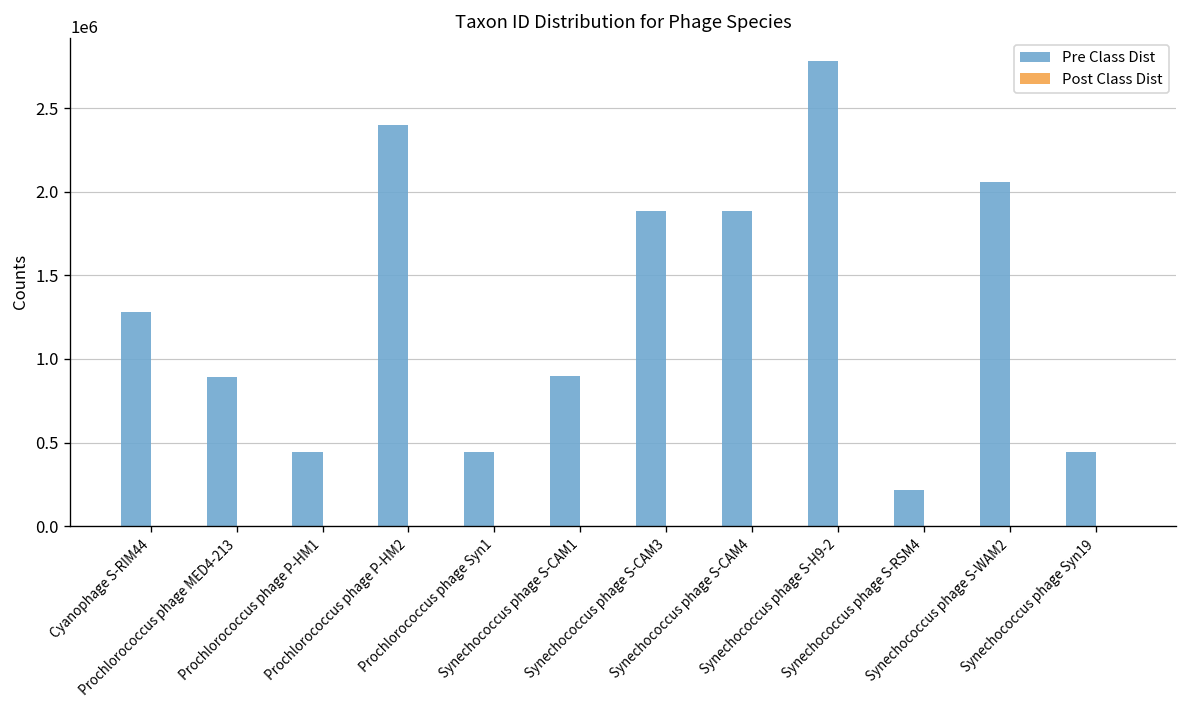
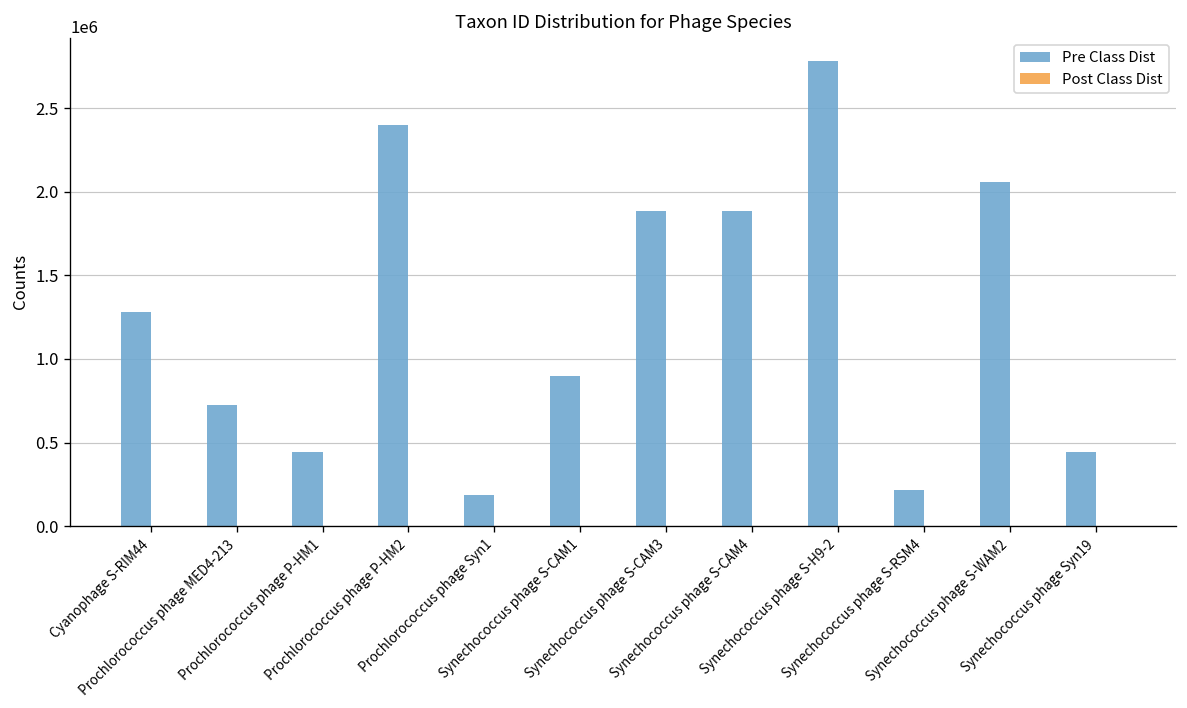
  {
    "Pre Class Dist": {
      "Cyanophage S-RIM44": 1280000,
-     "Prochlorococcus phage MED4-213": 890000,
+     "Prochlorococcus phage MED4-213": 730000,
      "Prochlorococcus phage P-HM1": 450000,
      "Prochlorococcus phage P-HM2": 2400000,
-     "Prochlorococcus phage Syn1": 440000,
+     "Prochlorococcus phage Syn1": 180000,
      "Synechococcus phage S-CAM1": 900000,
      "Synechococcus phage S-CAM3": 1880000,
      "Synechococcus phage S-CAM4": 1880000,
      "Synechococcus phage S-H9-2": 2780000,
      "Synechococcus phage S-RSM4": 220000,
      "Synechococcus phage S-WAM2": 2060000,
      "Synechococcus phage Syn19": 450000
    }
  }
